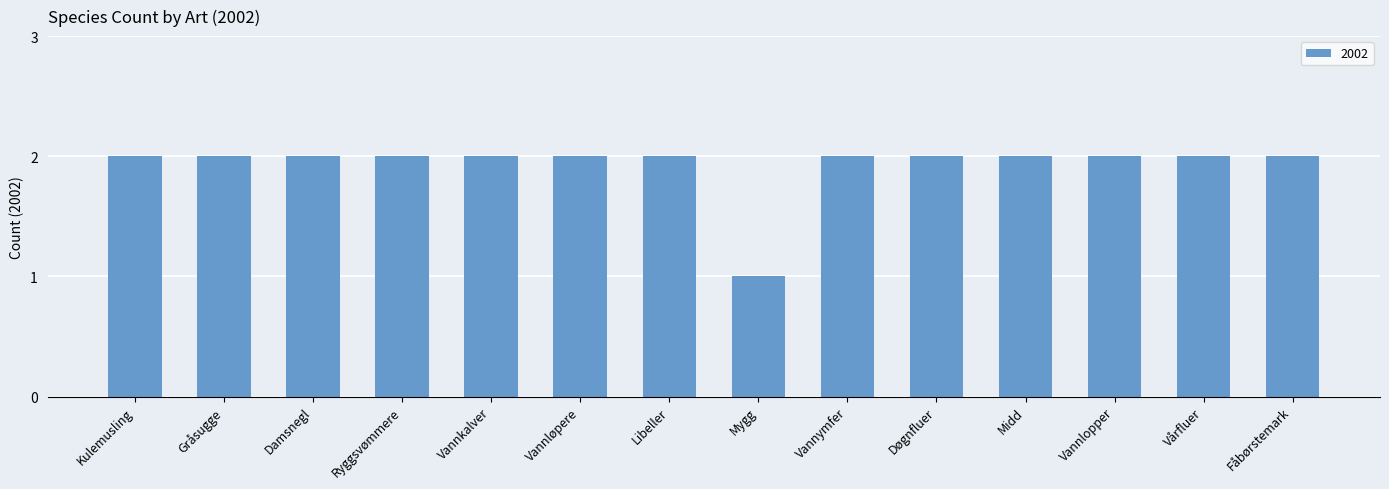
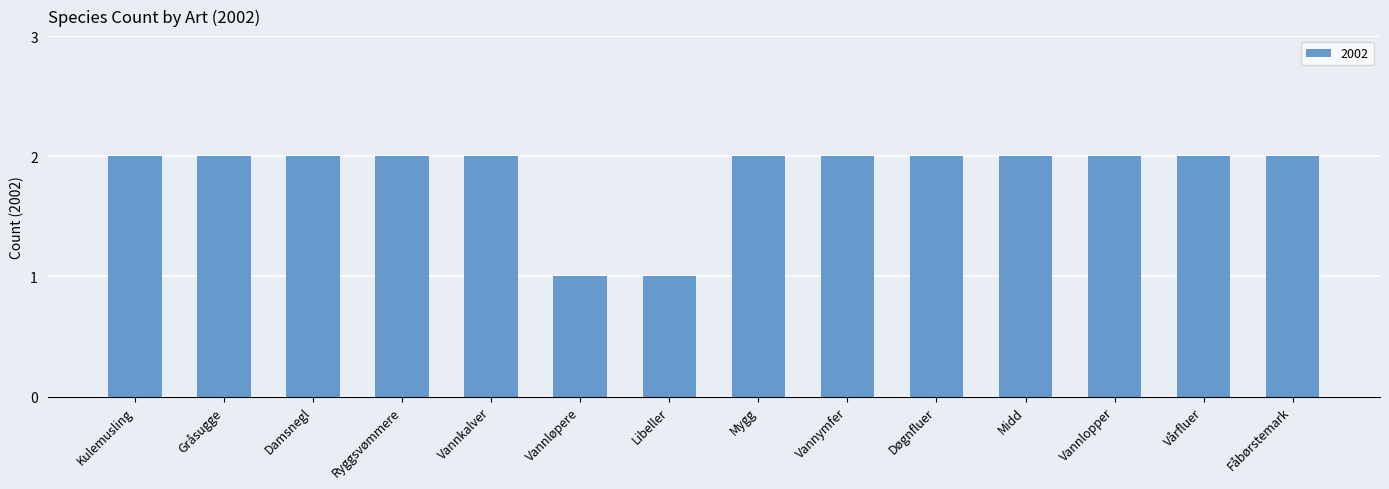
  {
    "Kulemusling": 2,
    "Gråsugge": 2,
    "Damsnegl": 2,
    "Ryggsvømmere": 2,
    "Vannkalver": 2,
-   "Vannløpere": 2,
-   "Libeller": 2,
-   "Mygg": 1,
+   "Vannløpere": 1,
+   "Libeller": 1,
+   "Mygg": 2,
    "Vannymfer": 2,
    "Døgnfluer": 2,
    "Midd": 2,
    "Vannlopper": 2,
    "Vårfluer": 2,
    "Fåbørstemark": 2
  }
